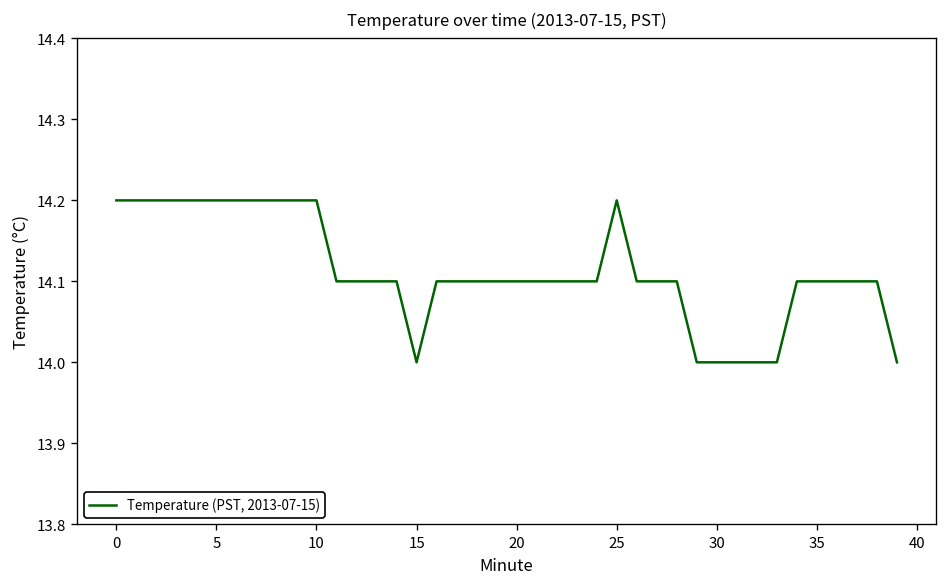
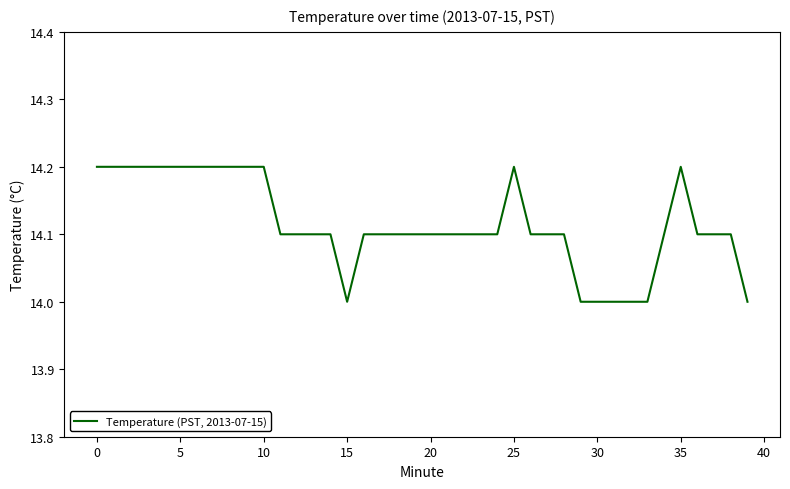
  {
    "0": 14.2,
    "5": 14.2,
    "10": 14.2,
    "15": 14.0,
    "20": 14.1,
    "25": 14.2,
    "30": 14.0,
-   "35": 14.1
+   "35": 14.2
  }
